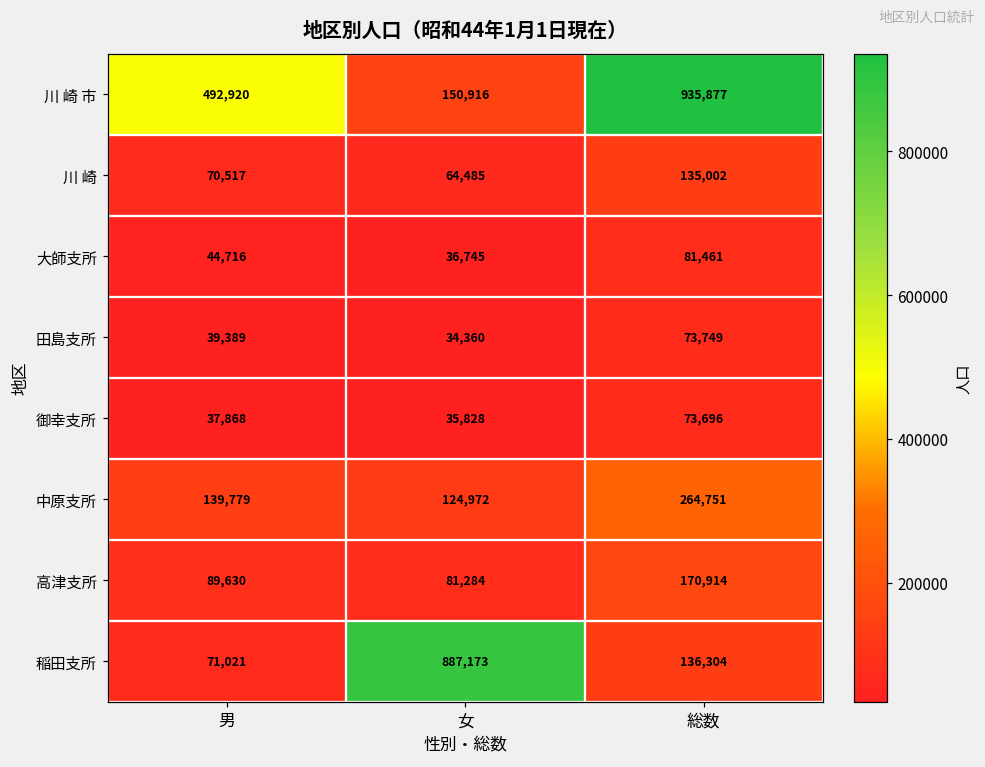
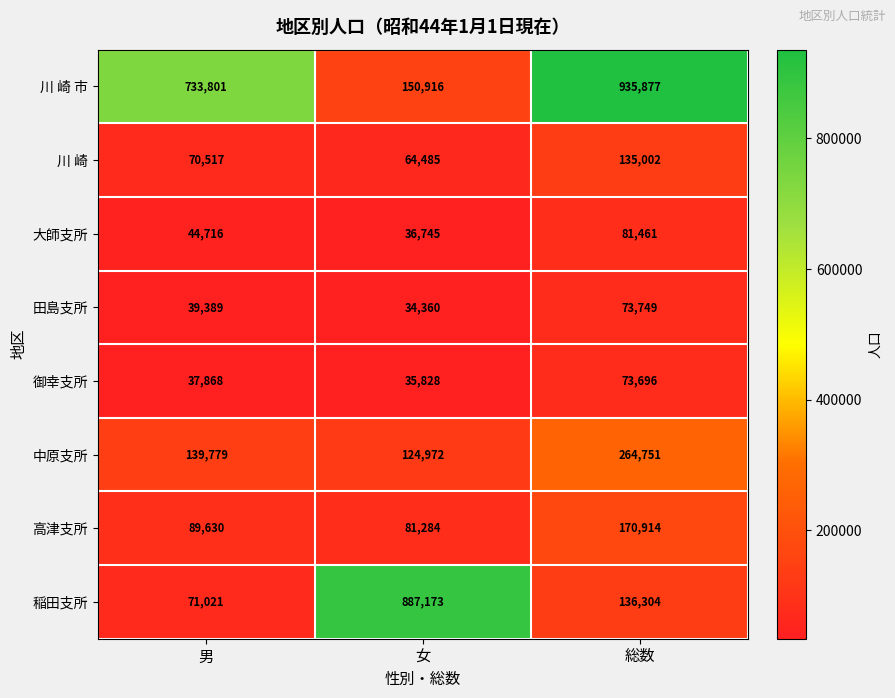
  {
    "川 崎 市": {
-     "男": "492,920",
+     "男": "733,801",
      "女": "150,916",
      "総数": "935,877"
    },
    "川 崎": {
      "男": "70,517",
      "女": "64,485",
      "総数": "135,002"
    },
    "大師支所": {
      "男": "44,716",
      "女": "36,745",
      "総数": "81,461"
    },
    "田島支所": {
      "男": "39,389",
      "女": "34,360",
      "総数": "73,749"
    },
    "御幸支所": {
      "男": "37,868",
      "女": "35,828",
      "総数": "73,696"
    },
    "中原支所": {
      "男": "139,779",
      "女": "124,972",
      "総数": "264,751"
    },
    "高津支所": {
      "男": "89,630",
      "女": "81,284",
      "総数": "170,914"
    },
    "稲田支所": {
      "男": "71,021",
      "女": "887,173",
      "総数": "136,304"
    }
  }
